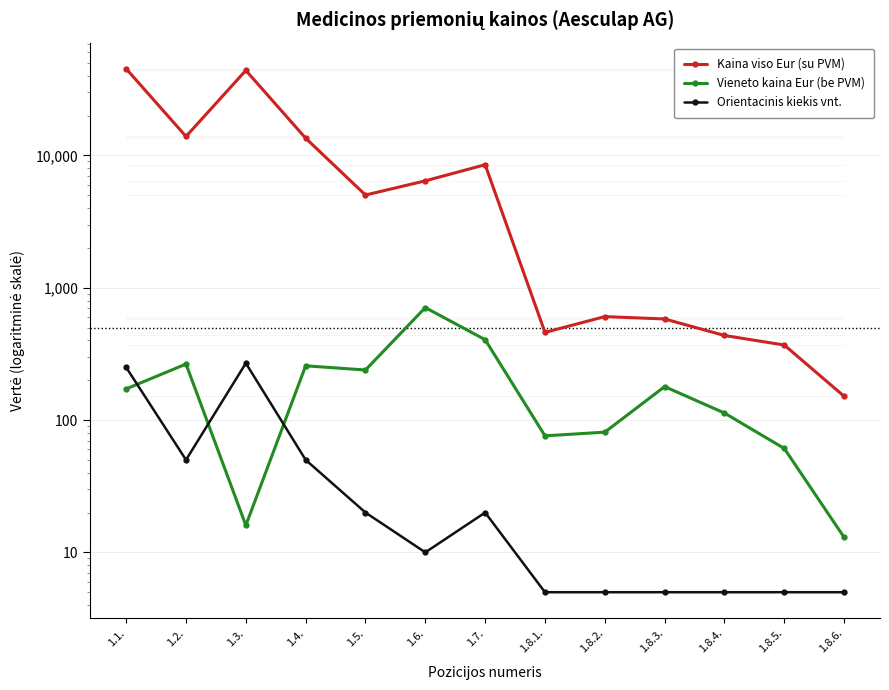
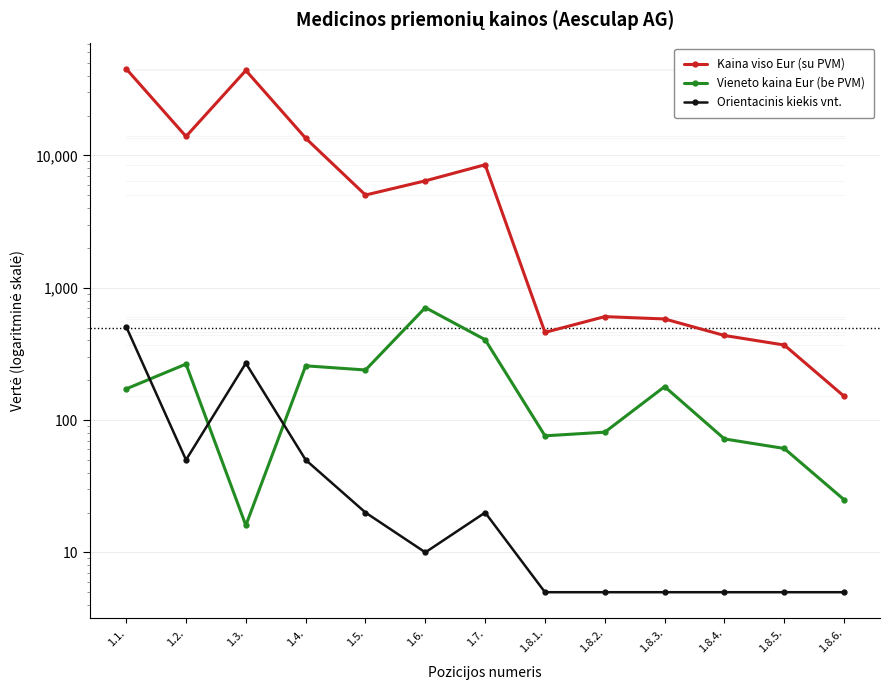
  {
    "Vieneto kaina Eur (be PVM)": {
      "1.1.": 170,
      "1.2.": 270,
      "1.3.": 16,
      "1.4.": 260,
      "1.5.": 240,
      "1.6.": 700,
      "1.7.": 410,
      "1.8.1.": 80,
      "1.8.2.": 80,
      "1.8.3.": 180,
-     "1.8.4.": 110,
+     "1.8.4.": 70,
      "1.8.5.": 60,
-     "1.8.6.": 13
+     "1.8.6.": 25
    },
    "Orientacinis kiekis vnt.": {
-     "1.1.": 250,
+     "1.1.": 510,
      "1.2.": 50,
      "1.3.": 270,
      "1.4.": 50,
      "1.5.": 20,
      "1.6.": 10,
      "1.7.": 20,
      "1.8.1.": 5,
      "1.8.2.": 5,
      "1.8.3.": 5,
      "1.8.4.": 5,
      "1.8.5.": 5,
      "1.8.6.": 5
    }
  }
